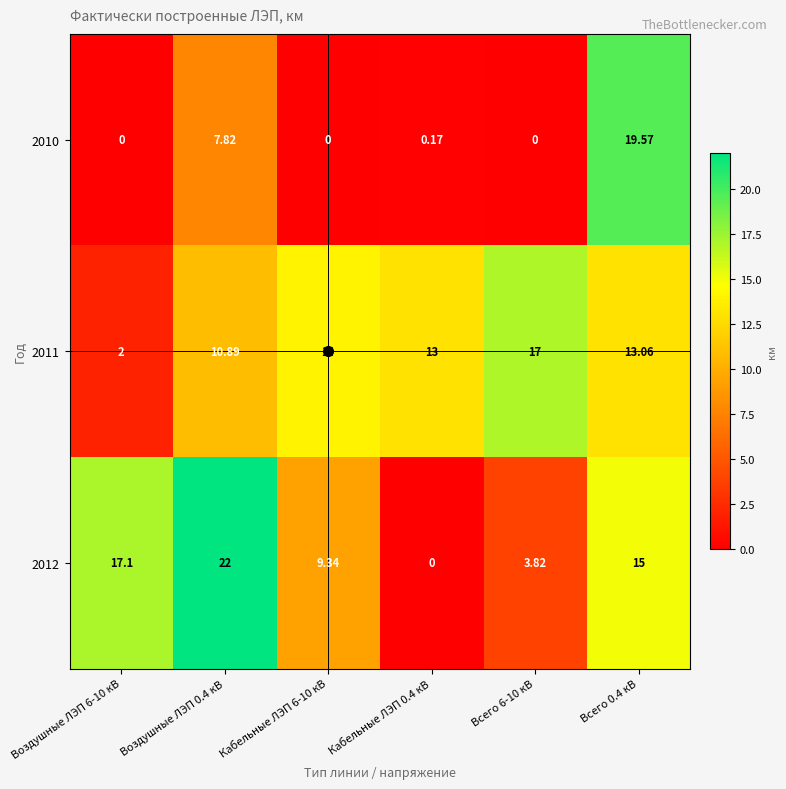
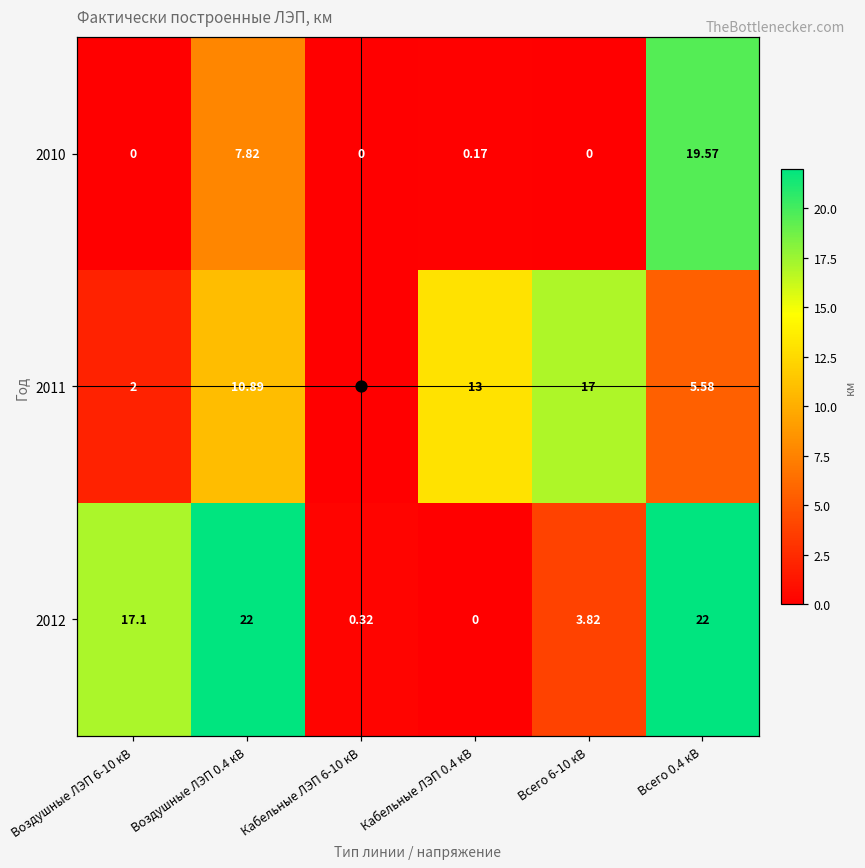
  {
    "2010": {
      "Воздушные ЛЭП 6-10 кВ": 0,
      "Воздушные ЛЭП 0.4 кВ": 7.82,
      "Кабельные ЛЭП 6-10 кВ": 0,
      "Кабельные ЛЭП 0.4 кВ": 0.17,
      "Всего 6-10 кВ": 0,
      "Всего 0.4 кВ": 19.57
    },
    "2011": {
      "Воздушные ЛЭП 6-10 кВ": 2,
      "Воздушные ЛЭП 0.4 кВ": 10.89,
-     "Кабельные ЛЭП 6-10 кВ": 14,
+     "Кабельные ЛЭП 6-10 кВ": 0,
      "Кабельные ЛЭП 0.4 кВ": 13,
      "Всего 6-10 кВ": 17,
-     "Всего 0.4 кВ": 13.06
+     "Всего 0.4 кВ": 5.58
    },
    "2012": {
      "Воздушные ЛЭП 6-10 кВ": 17.1,
      "Воздушные ЛЭП 0.4 кВ": 22,
-     "Кабельные ЛЭП 6-10 кВ": 9.34,
+     "Кабельные ЛЭП 6-10 кВ": 0.32,
      "Кабельные ЛЭП 0.4 кВ": 0,
      "Всего 6-10 кВ": 3.82,
-     "Всего 0.4 кВ": 15
+     "Всего 0.4 кВ": 22
    }
  }
